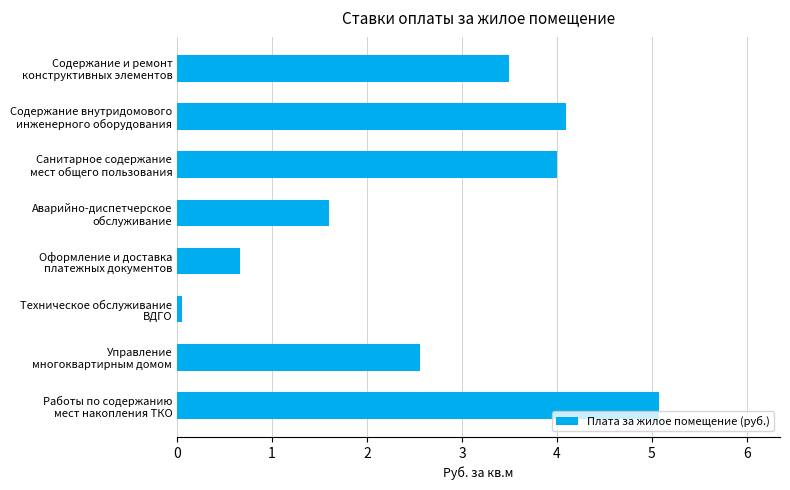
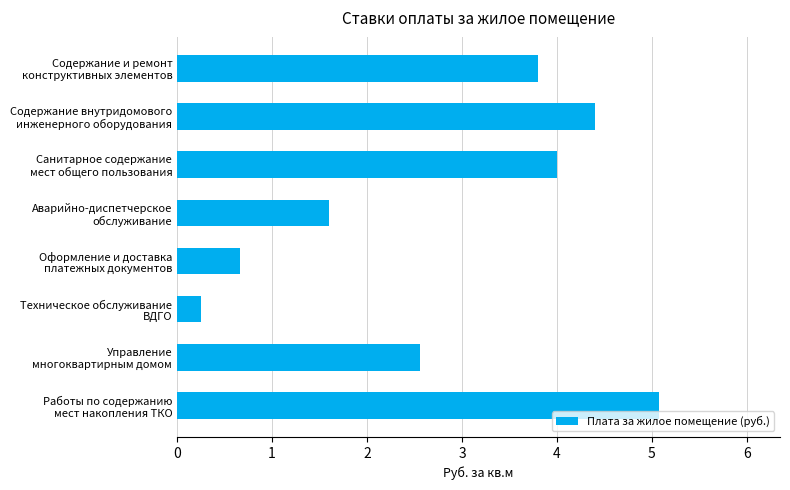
  {
-   "Содержание и ремонт конструктивных элементов": 3.5,
-   "Содержание внутридомового инженерного оборудования": 4.1,
+   "Содержание и ремонт конструктивных элементов": 3.8,
+   "Содержание внутридомового инженерного оборудования": 4.4,
    "Санитарное содержание мест общего пользования": 4.0,
    "Аварийно-диспетчерское обслуживание": 1.6,
    "Оформление и доставка платежных документов": 0.7,
-   "Техническое обслуживание ВДГО": 0.1,
+   "Техническое обслуживание ВДГО": 0.3,
    "Управление многоквартирным домом": 2.6,
    "Работы по содержанию мест накопления ТКО": 5.1
  }
